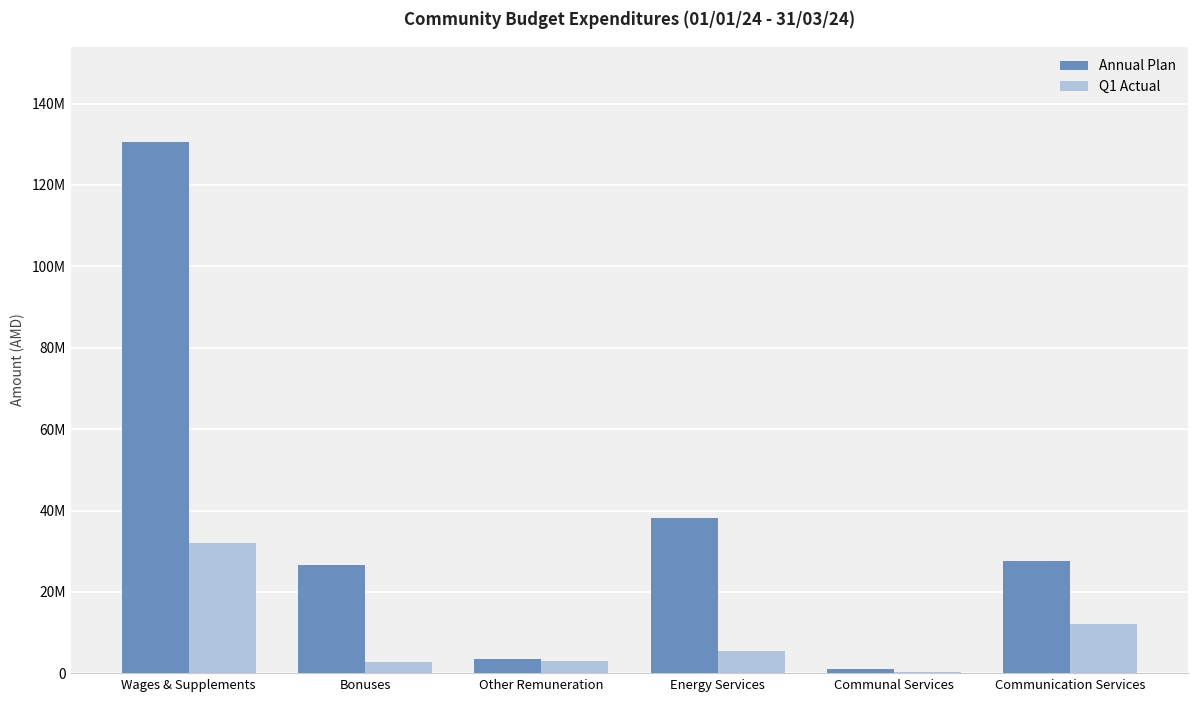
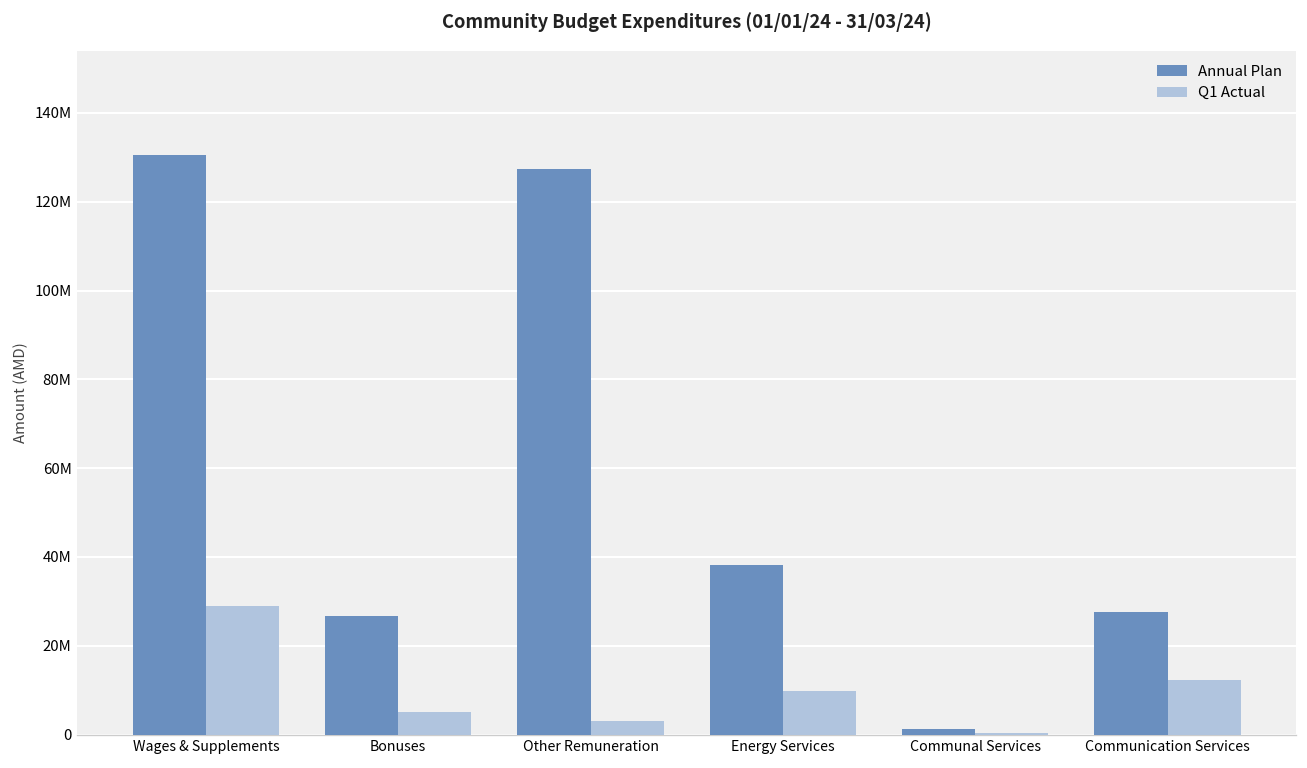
  {
    "Annual Plan": {
      "Wages & Supplements": 130000000,
      "Bonuses": 27000000,
-     "Other Remuneration": 4000000,
+     "Other Remuneration": 127000000,
      "Energy Services": 38000000,
      "Communal Services": 1000000,
      "Communication Services": 28000000
    },
    "Q1 Actual": {
-     "Wages & Supplements": 32000000,
-     "Bonuses": 3000000,
+     "Wages & Supplements": 29000000,
+     "Bonuses": 5000000,
      "Other Remuneration": 3000000,
-     "Energy Services": 5000000,
+     "Energy Services": 10000000,
      "Communication Services": 12000000
    }
  }
